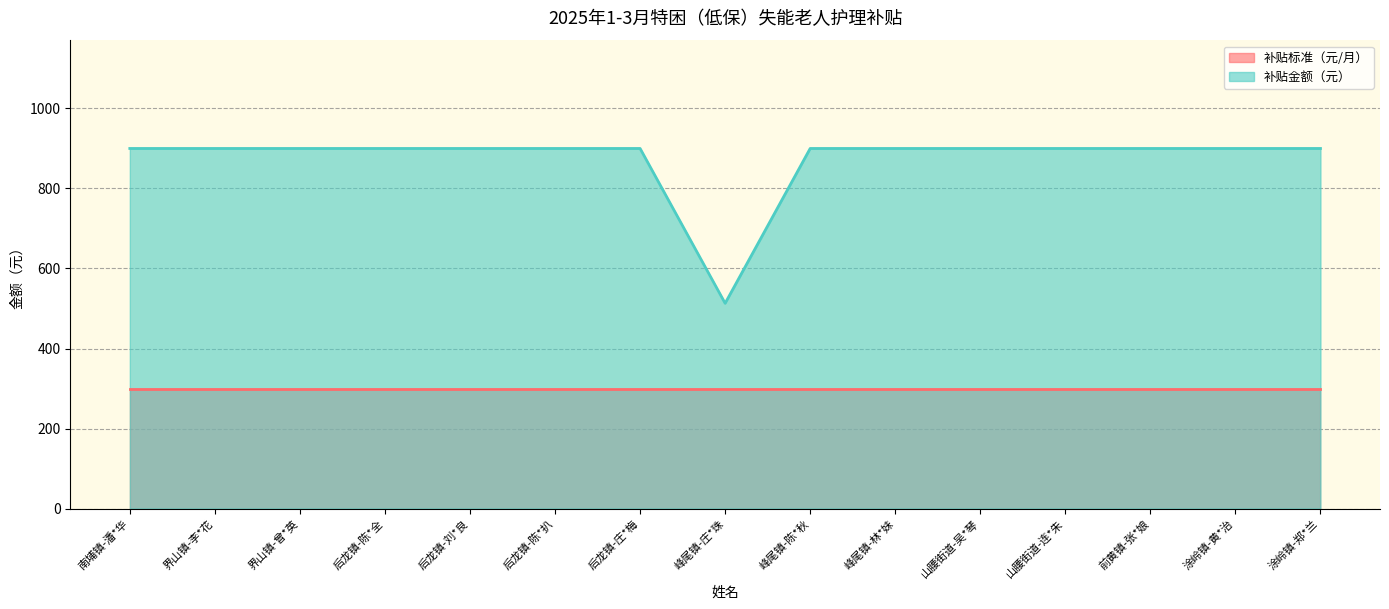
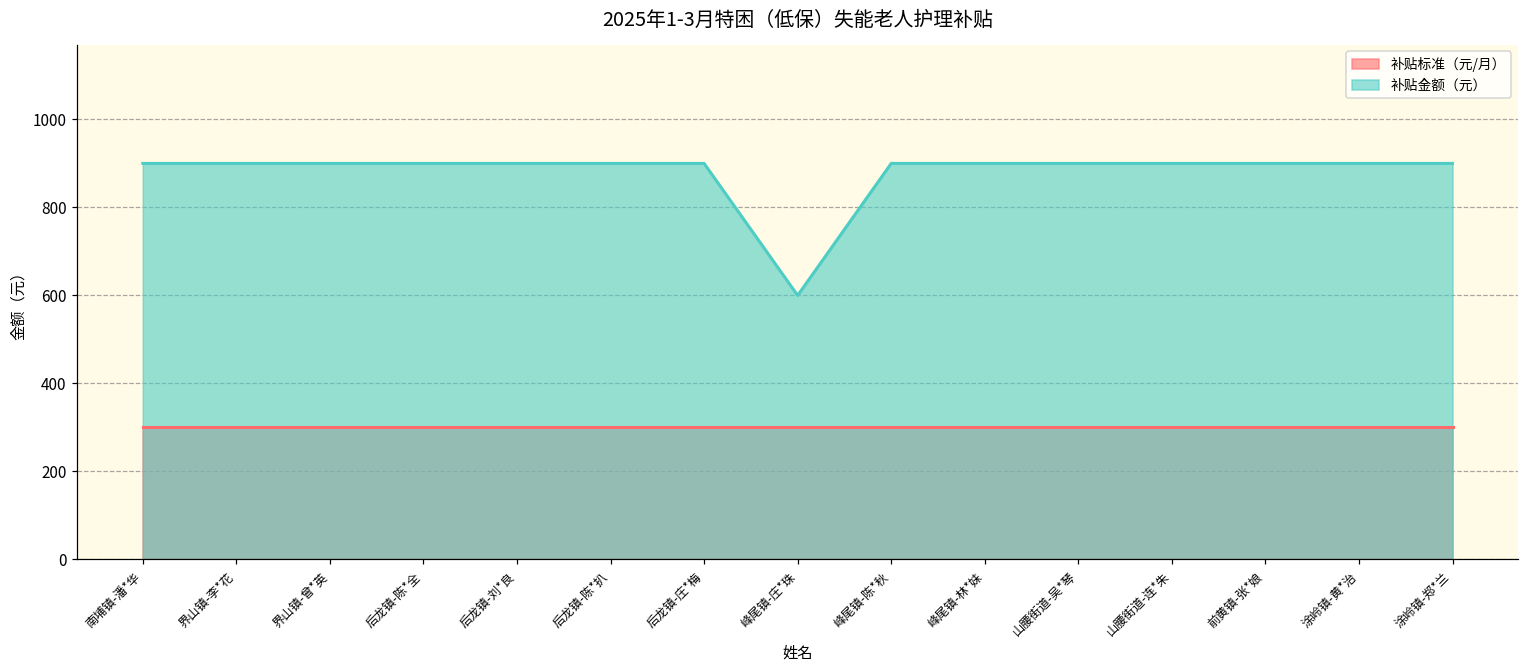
  {
    "补贴标准（元/月）": {
      "南埔镇-潘*华": 300,
      "界山镇-李*花": 300,
      "界山镇-曾*英": 300,
      "后龙镇-陈*全": 300,
      "后龙镇-刘*良": 300,
      "后龙镇-陈*扒": 300,
      "后龙镇-庄*梅": 300,
      "峰尾镇-庄*珠": 300,
      "峰尾镇-陈*秋": 300,
      "峰尾镇-林*妹": 300,
      "山腰街道-吴*琴": 300,
      "山腰街道-连*朱": 300,
      "前黄镇-张*娘": 300,
      "涂岭镇-黄*治": 300,
      "涂岭镇-郑*兰": 300
    },
    "补贴金额（元）": {
      "南埔镇-潘*华": 900,
      "界山镇-李*花": 900,
      "界山镇-曾*英": 900,
      "后龙镇-陈*全": 900,
      "后龙镇-刘*良": 900,
      "后龙镇-陈*扒": 900,
      "后龙镇-庄*梅": 900,
-     "峰尾镇-庄*珠": 510,
+     "峰尾镇-庄*珠": 600,
      "峰尾镇-陈*秋": 900,
      "峰尾镇-林*妹": 900,
      "山腰街道-吴*琴": 900,
      "山腰街道-连*朱": 900,
      "前黄镇-张*娘": 900,
      "涂岭镇-黄*治": 900,
      "涂岭镇-郑*兰": 900
    }
  }
